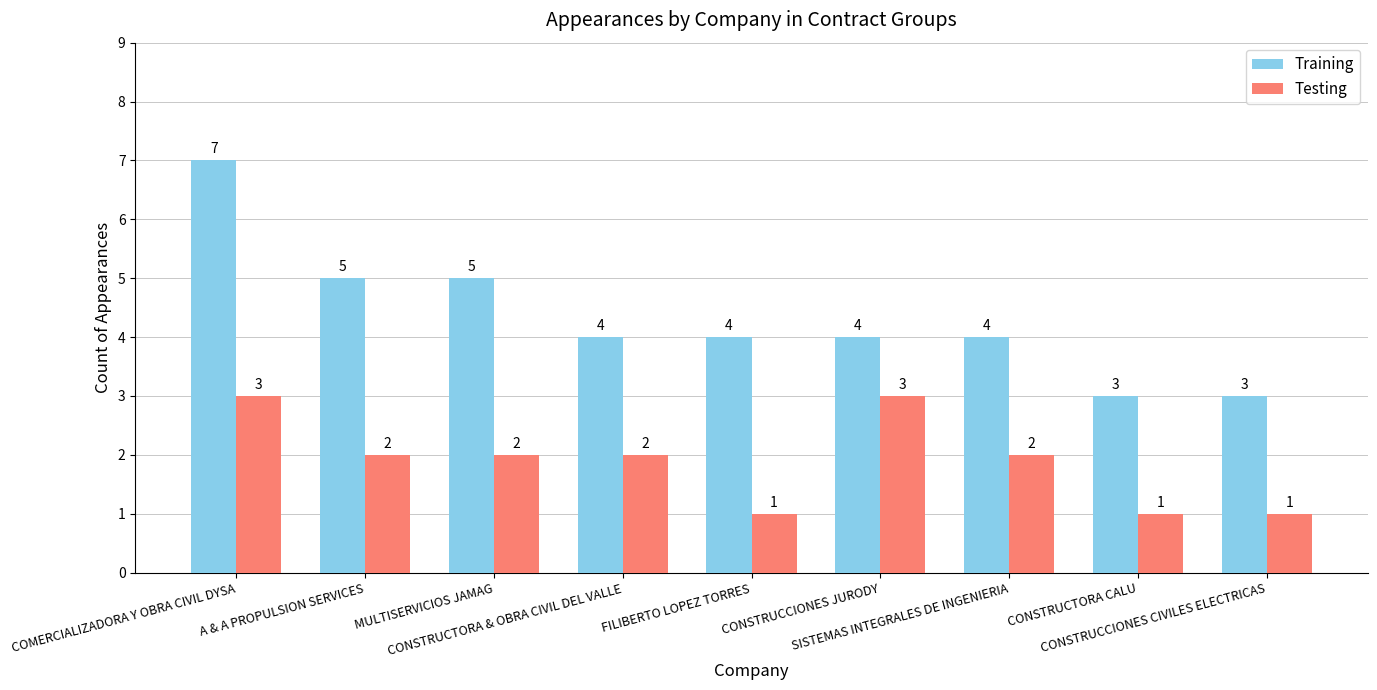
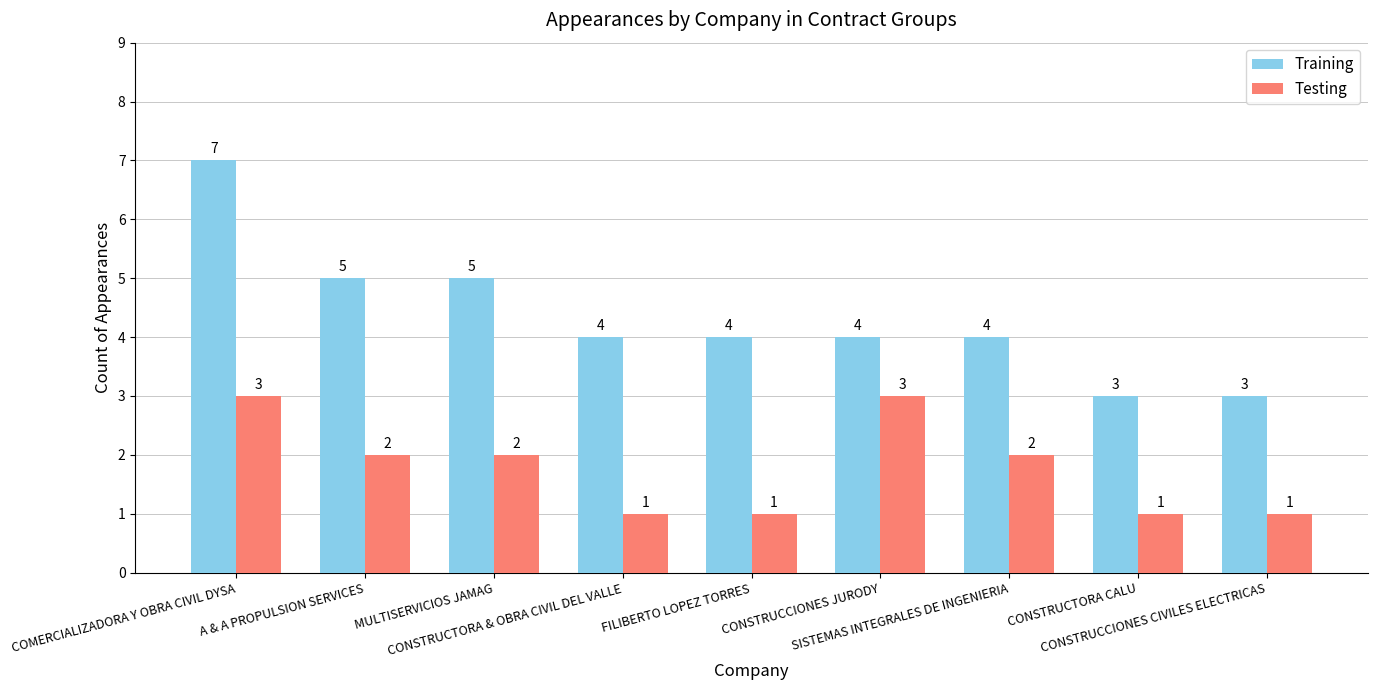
  {
    "Training": {
      "COMERCIALIZADORA Y OBRA CIVIL DYSA": 7,
      "A & A PROPULSION SERVICES": 5,
      "MULTISERVICIOS JAMAG": 5,
      "CONSTRUCTORA & OBRA CIVIL DEL VALLE": 4,
      "FILIBERTO LOPEZ TORRES": 4,
      "CONSTRUCCIONES JURODY": 4,
      "SISTEMAS INTEGRALES DE INGENIERIA": 4,
      "CONSTRUCTORA CALU": 3,
      "CONSTRUCCIONES CIVILES ELECTRICAS": 3
    },
    "Testing": {
      "COMERCIALIZADORA Y OBRA CIVIL DYSA": 3,
      "A & A PROPULSION SERVICES": 2,
      "MULTISERVICIOS JAMAG": 2,
-     "CONSTRUCTORA & OBRA CIVIL DEL VALLE": 2,
+     "CONSTRUCTORA & OBRA CIVIL DEL VALLE": 1,
      "FILIBERTO LOPEZ TORRES": 1,
      "CONSTRUCCIONES JURODY": 3,
      "SISTEMAS INTEGRALES DE INGENIERIA": 2,
      "CONSTRUCTORA CALU": 1,
      "CONSTRUCCIONES CIVILES ELECTRICAS": 1
    }
  }
